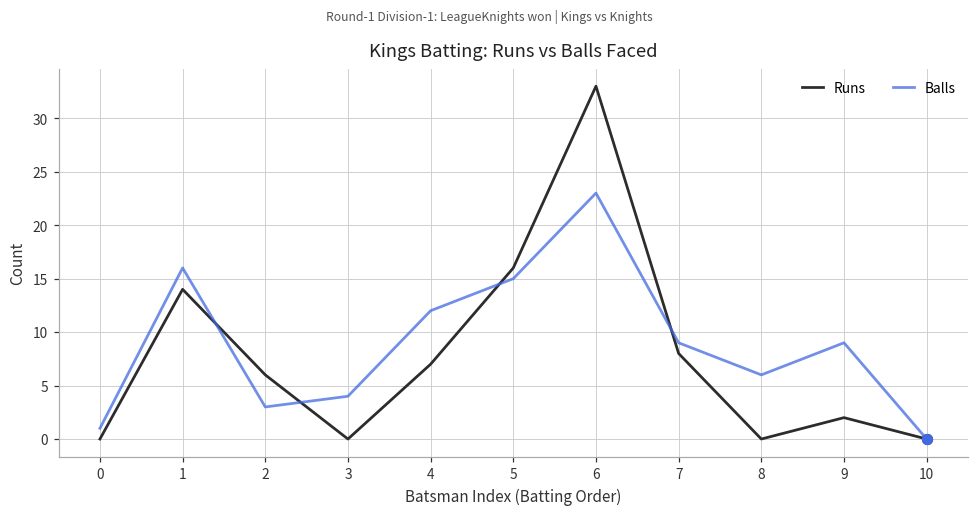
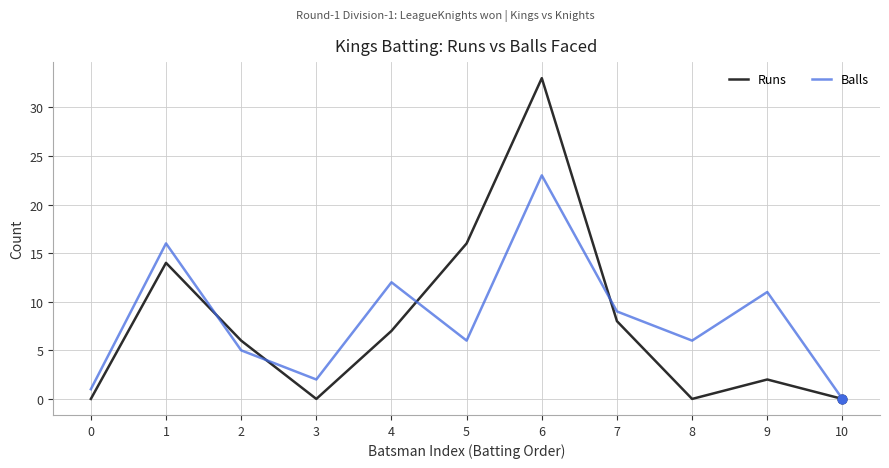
  {
    "Balls": {
      "0": 1,
      "1": 16,
-     "2": 3,
-     "3": 4,
+     "2": 5,
+     "3": 2,
      "4": 12,
-     "5": 15,
+     "5": 6,
      "6": 23,
      "7": 9,
      "8": 6,
-     "9": 9
+     "9": 11
    }
  }
